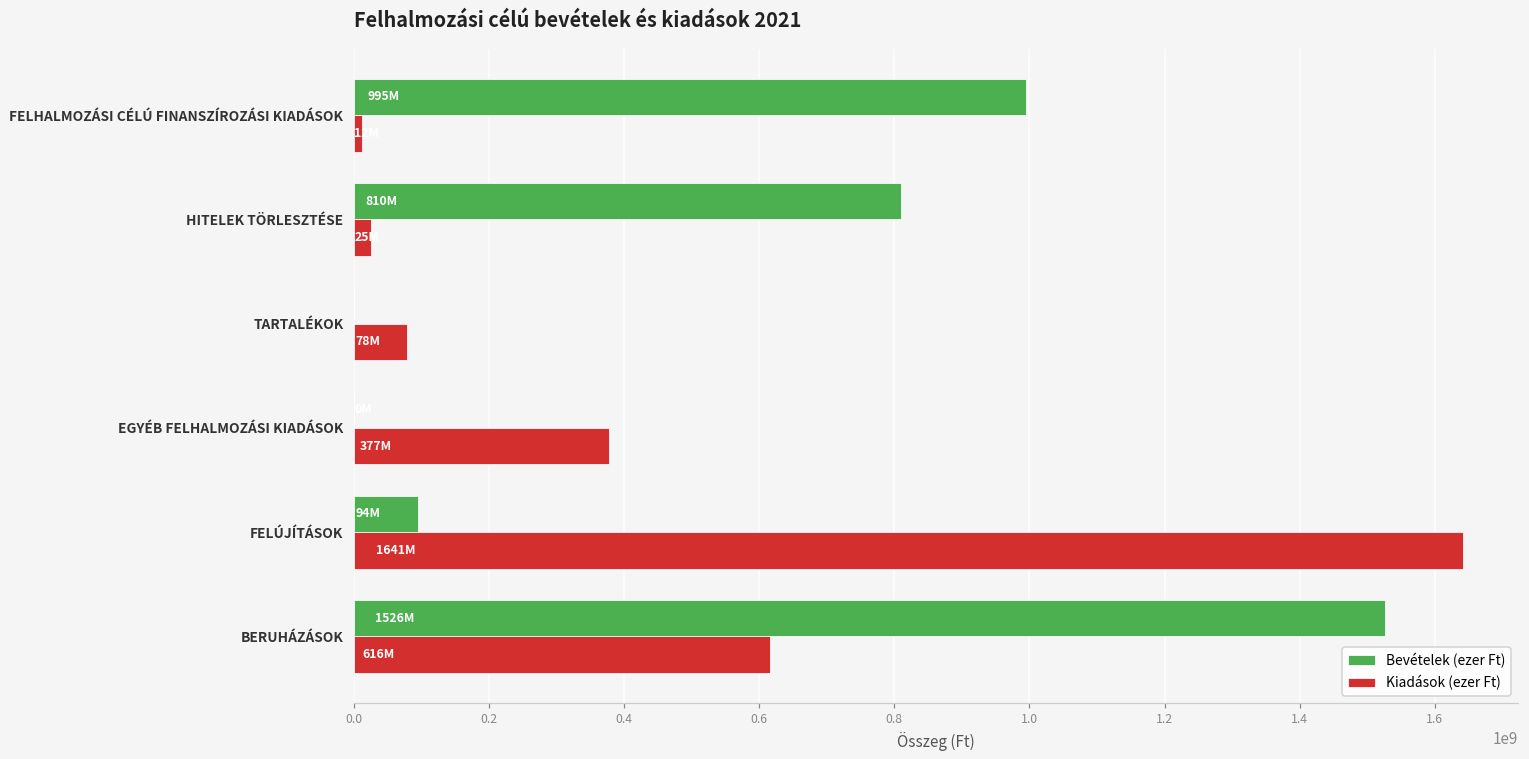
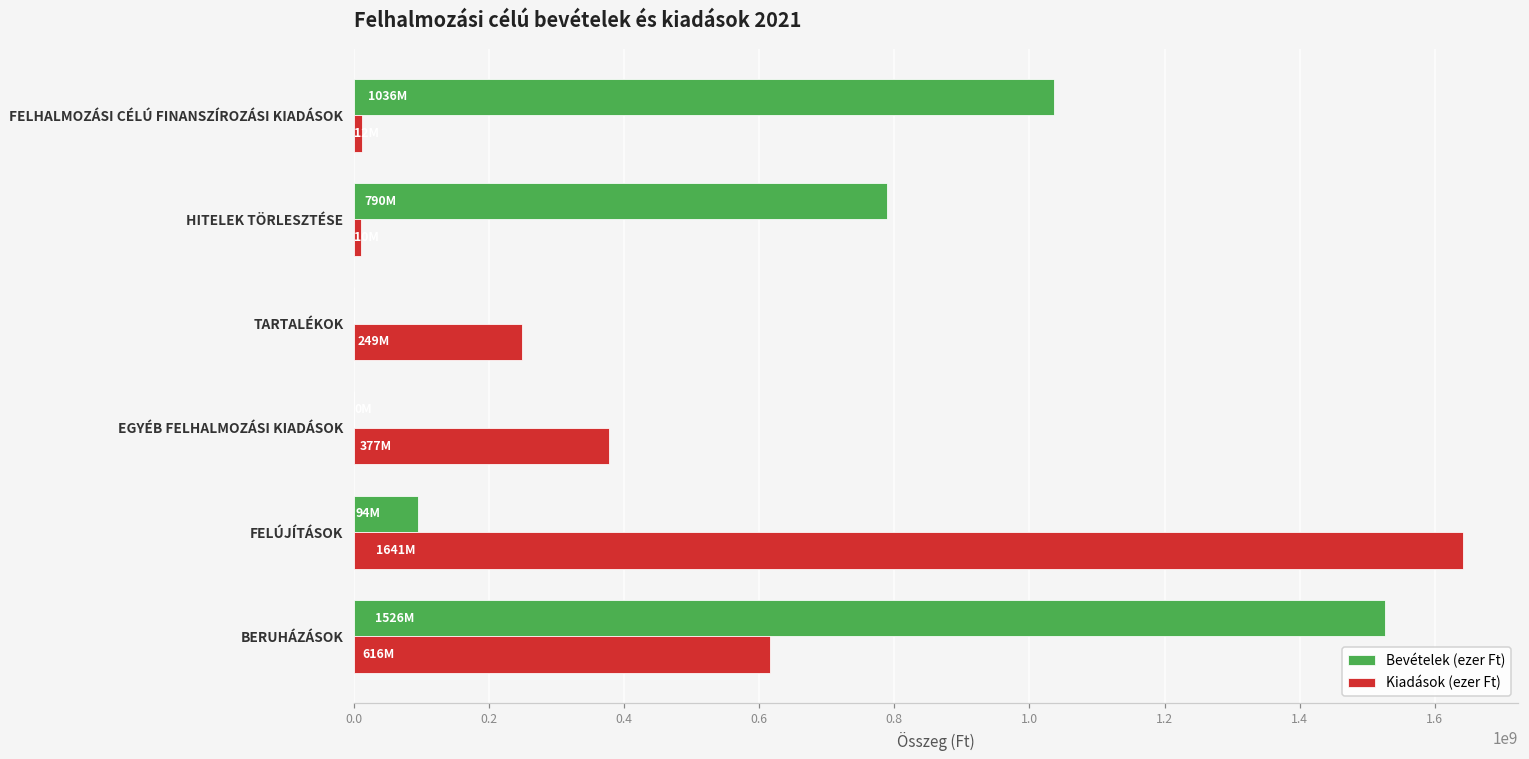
  {
    "Bevételek (ezer Ft)": {
-     "FELHALMOZÁSI CÉLÚ FINANSZÍROZÁSI KIADÁSOK": "995M",
-     "HITELEK TÖRLESZTÉSE": "810M",
+     "FELHALMOZÁSI CÉLÚ FINANSZÍROZÁSI KIADÁSOK": "1036M",
+     "HITELEK TÖRLESZTÉSE": "790M",
      "FELÚJÍTÁSOK": "94M",
      "BERUHÁZÁSOK": "1526M"
    },
    "Kiadások (ezer Ft)": {
-     "HITELEK TÖRLESZTÉSE": "20000000",
-     "TARTALÉKOK": "78M",
+     "HITELEK TÖRLESZTÉSE": "10000000",
+     "TARTALÉKOK": "249M",
      "EGYÉB FELHALMOZÁSI KIADÁSOK": "377M",
      "FELÚJÍTÁSOK": "1641M",
      "BERUHÁZÁSOK": "616M"
    }
  }
